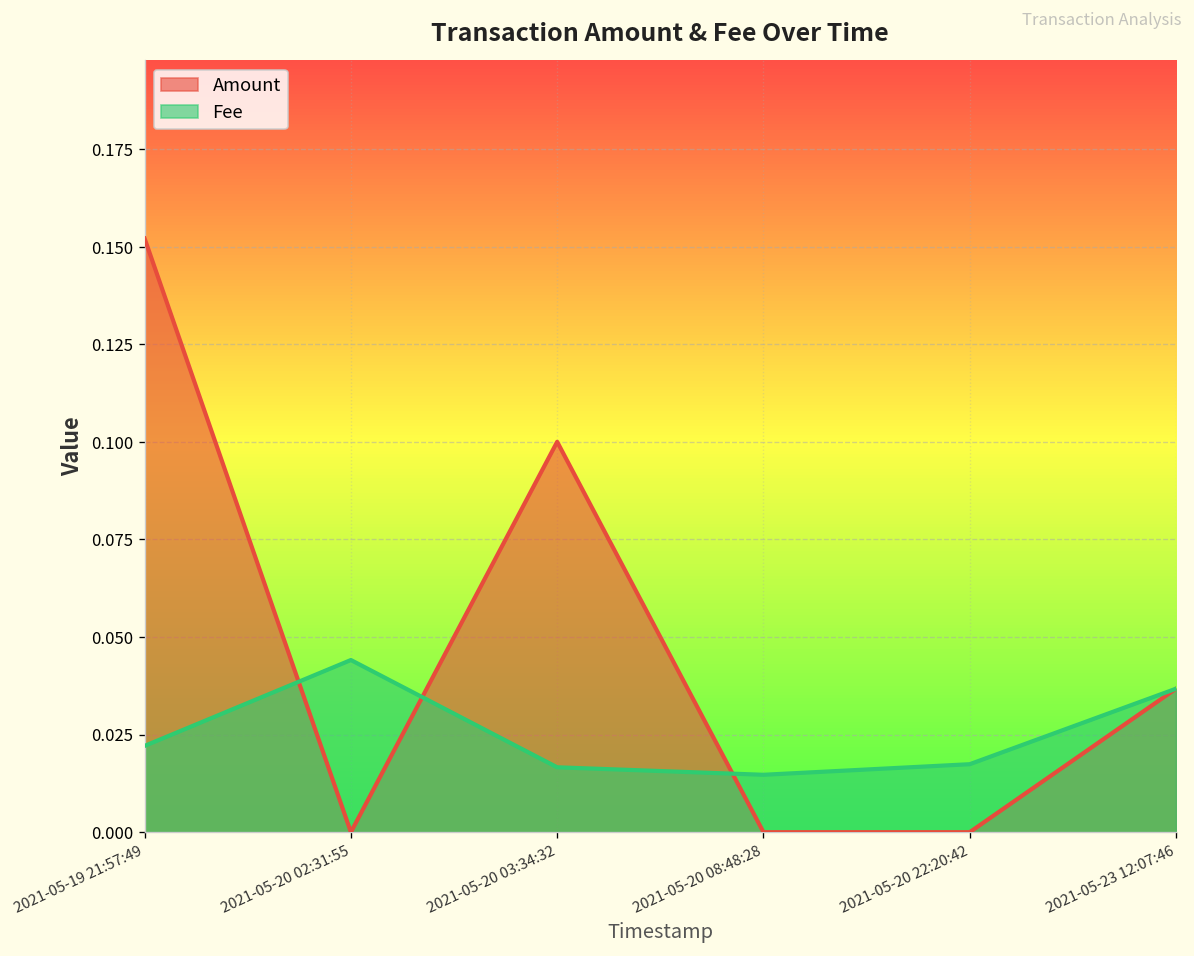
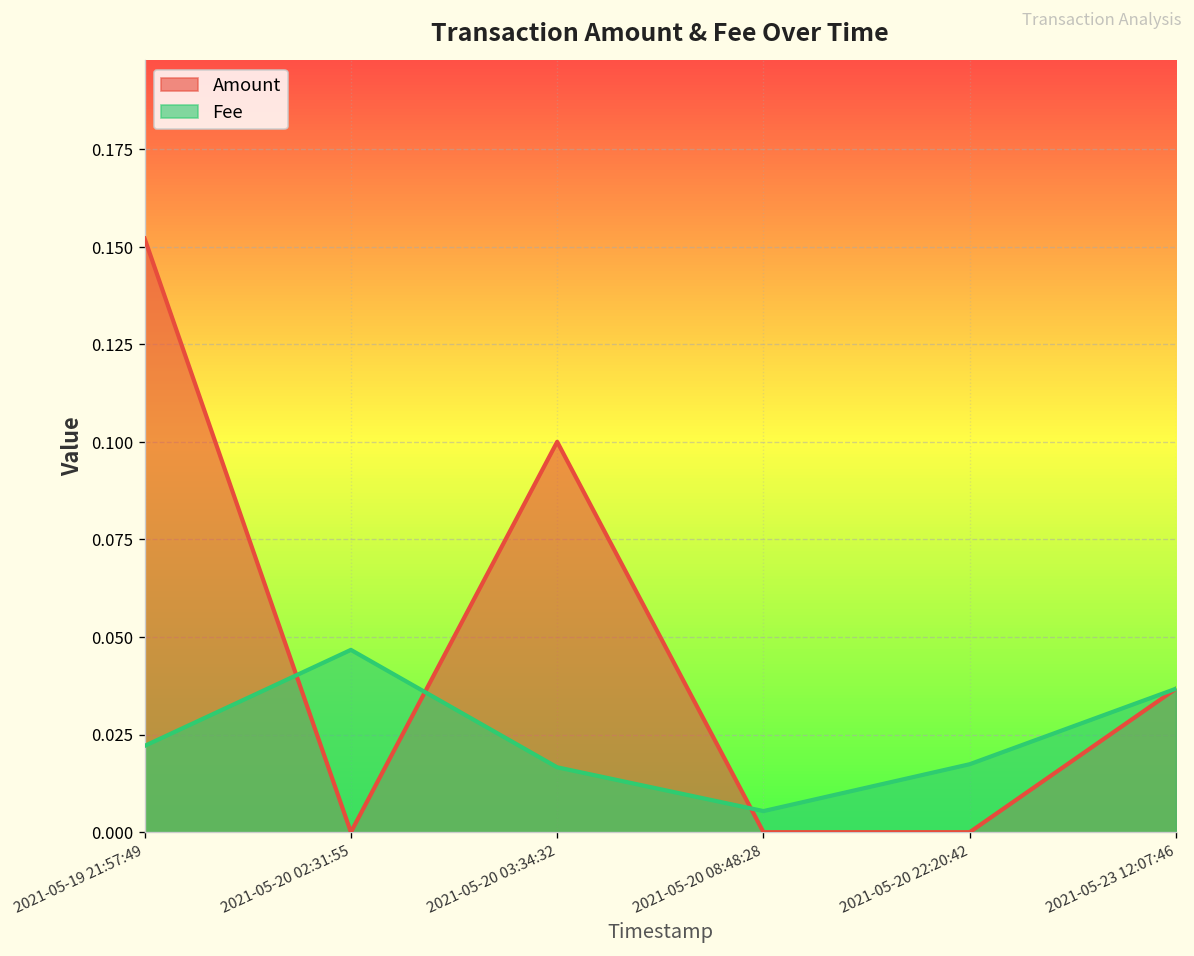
  {
    "Amount": {
      "2021-05-19 21:57:49": 0.152,
      "2021-05-20 02:31:55": 0.000,
      "2021-05-20 03:34:32": 0.100,
      "2021-05-20 08:48:28": 0.000,
      "2021-05-20 22:20:42": 0.000
    },
    "Fee": {
      "2021-05-19 21:57:49": 0.022,
-     "2021-05-20 02:31:55": 0.044,
+     "2021-05-20 02:31:55": 0.047,
      "2021-05-20 03:34:32": 0.017,
-     "2021-05-20 08:48:28": 0.015,
+     "2021-05-20 08:48:28": 0.005,
      "2021-05-20 22:20:42": 0.017
    }
  }
